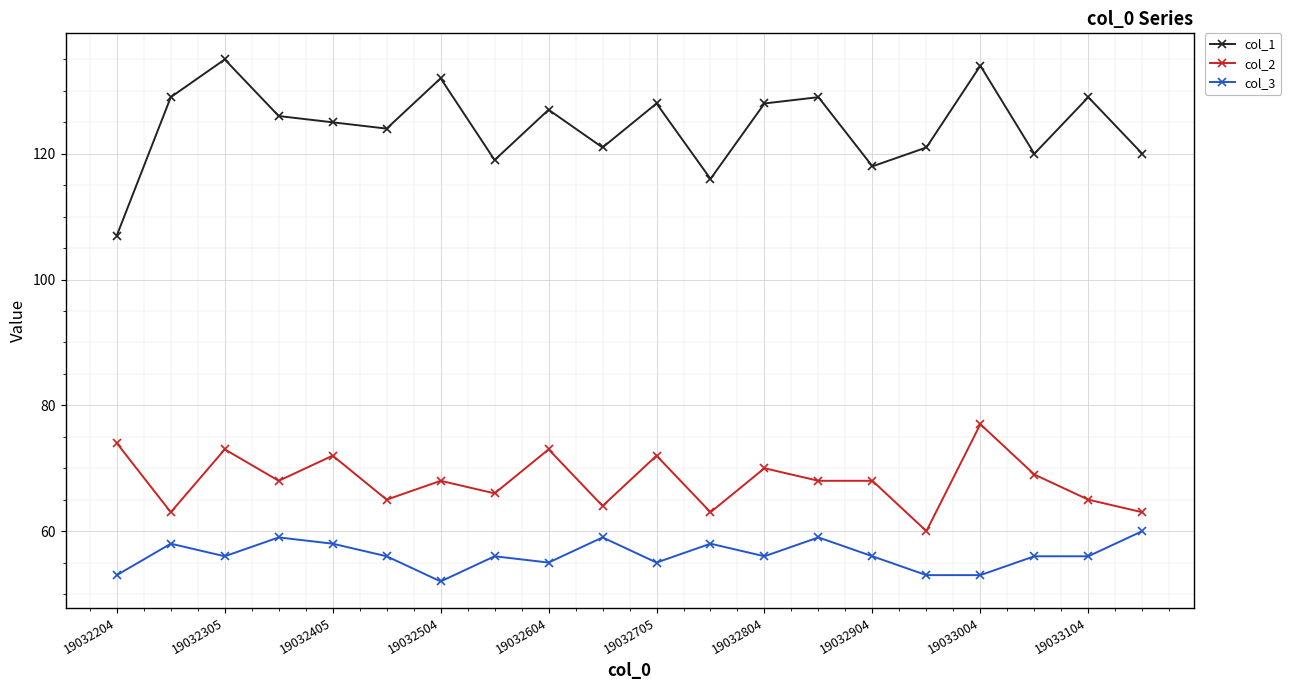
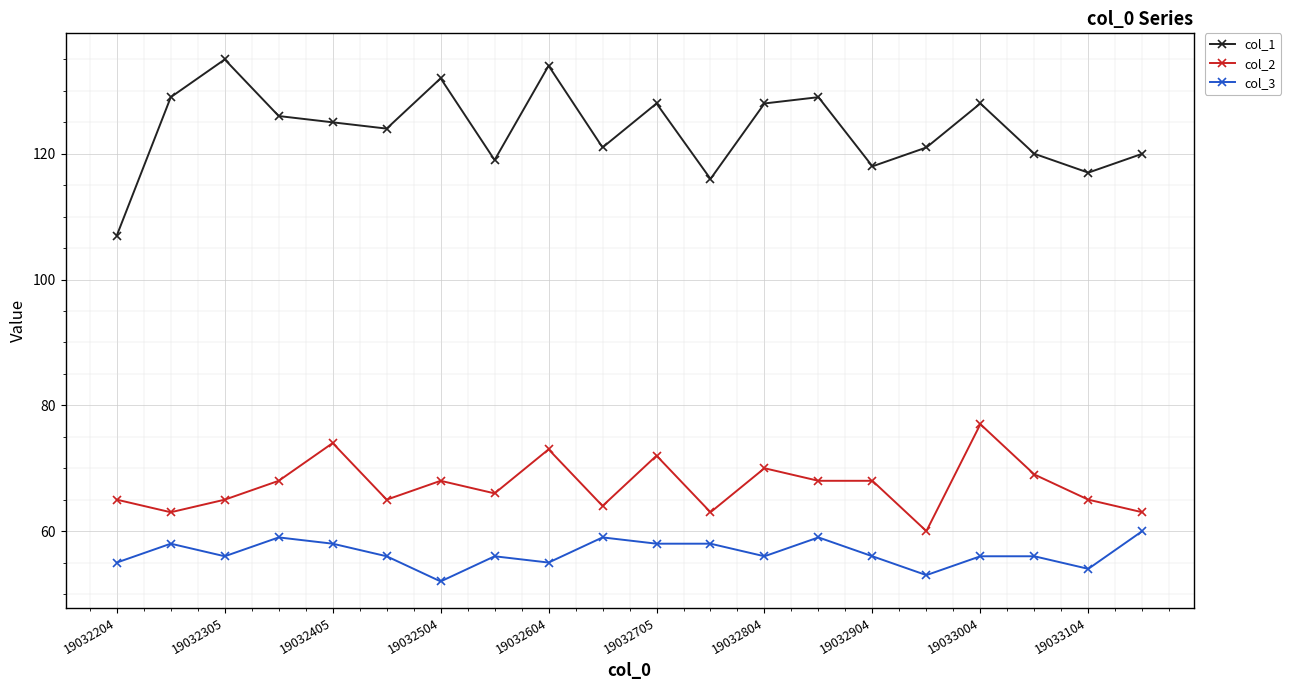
  {
    "col_1": {
      "19032204": 107,
      "19032305": 135,
      "19032405": 125,
      "19032504": 132,
-     "19032604": 127,
+     "19032604": 134,
      "19032705": 128,
      "19032804": 128,
      "19032904": 118,
-     "19033004": 134,
-     "19033104": 129
+     "19033004": 128,
+     "19033104": 117
    },
    "col_2": {
-     "19032204": 74,
-     "19032305": 73,
-     "19032405": 72,
+     "19032204": 65,
+     "19032305": 65,
+     "19032405": 74,
      "19032504": 68,
      "19032604": 73,
      "19032705": 72,
      "19032804": 70,
      "19032904": 68,
      "19033004": 77,
      "19033104": 65
    },
    "col_3": {
-     "19032204": 53,
+     "19032204": 55,
      "19032305": 56,
      "19032405": 58,
      "19032504": 52,
      "19032604": 55,
-     "19032705": 55,
+     "19032705": 58,
      "19032804": 56,
      "19032904": 56,
-     "19033004": 53,
-     "19033104": 56
+     "19033004": 56,
+     "19033104": 54
    }
  }
